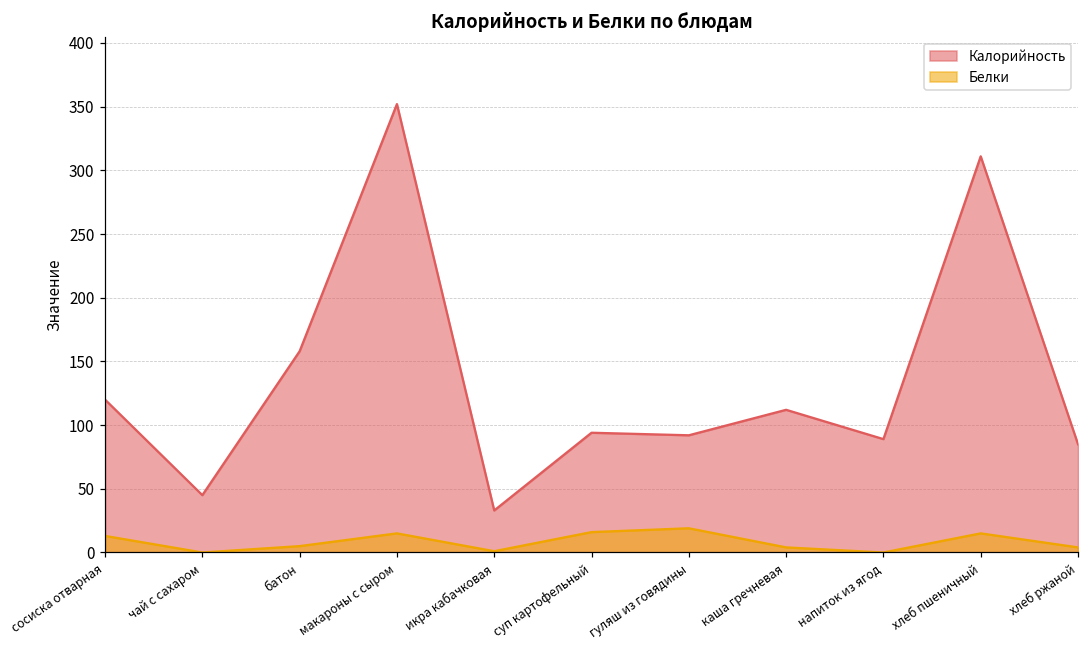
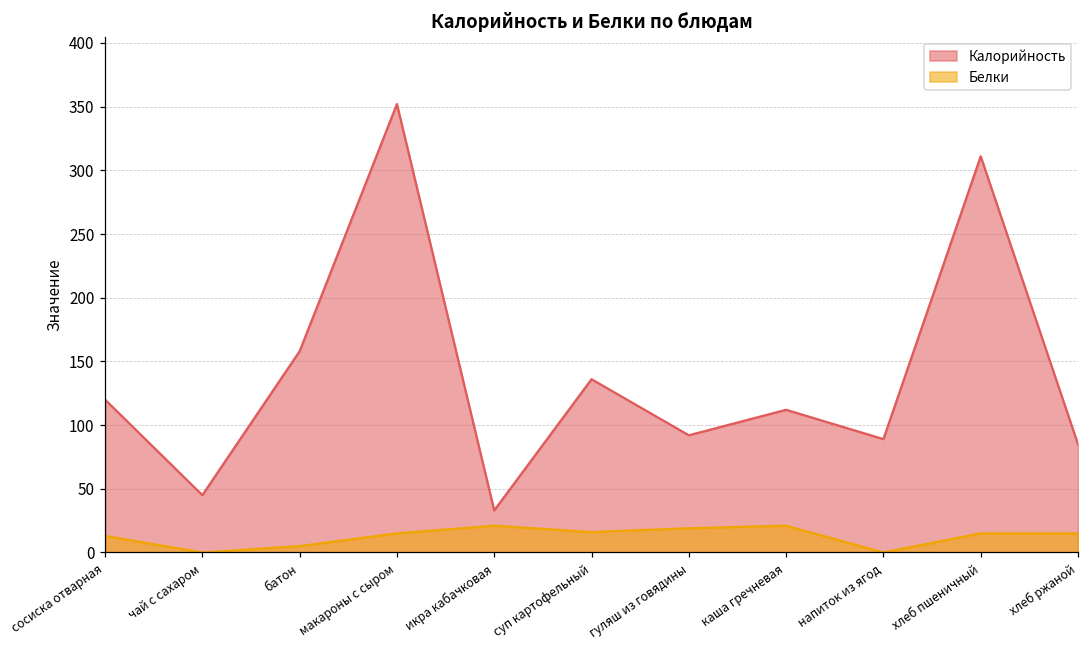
  {
    "Калорийность": {
      "сосиска отварная": 120,
      "чай с сахаром": 45,
      "батон": 158,
      "макароны с сыром": 352,
      "икра кабачковая": 33,
-     "суп картофельный": 94,
+     "суп картофельный": 136,
      "гуляш из говядины": 92,
      "каша гречневая": 112,
      "напиток из ягод": 89,
      "хлеб пшеничный": 311,
      "хлеб ржаной": 85
    },
    "Белки": {
      "сосиска отварная": 13,
      "чай с сахаром": 0,
      "батон": 5,
      "макароны с сыром": 15,
-     "икра кабачковая": 1,
+     "икра кабачковая": 21,
      "суп картофельный": 16,
      "гуляш из говядины": 19,
-     "каша гречневая": 4,
+     "каша гречневая": 21,
      "напиток из ягод": 0,
      "хлеб пшеничный": 15,
-     "хлеб ржаной": 4
+     "хлеб ржаной": 15
    }
  }
